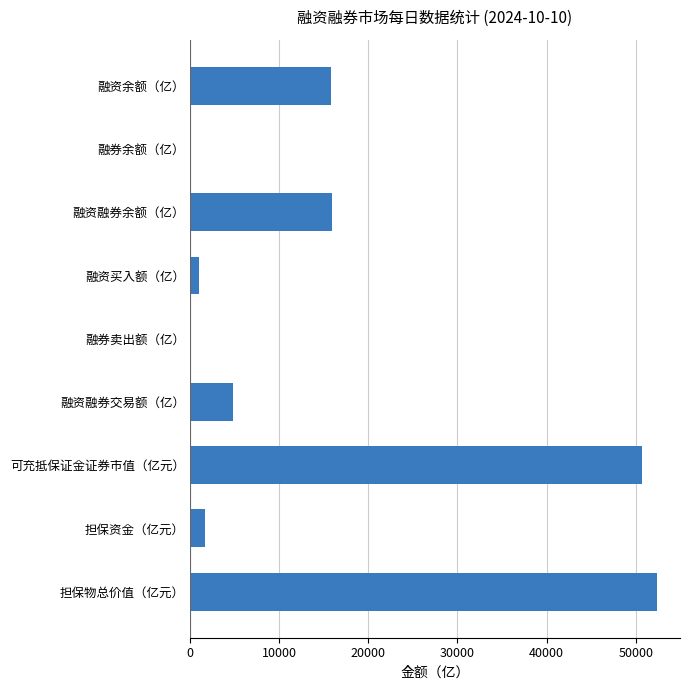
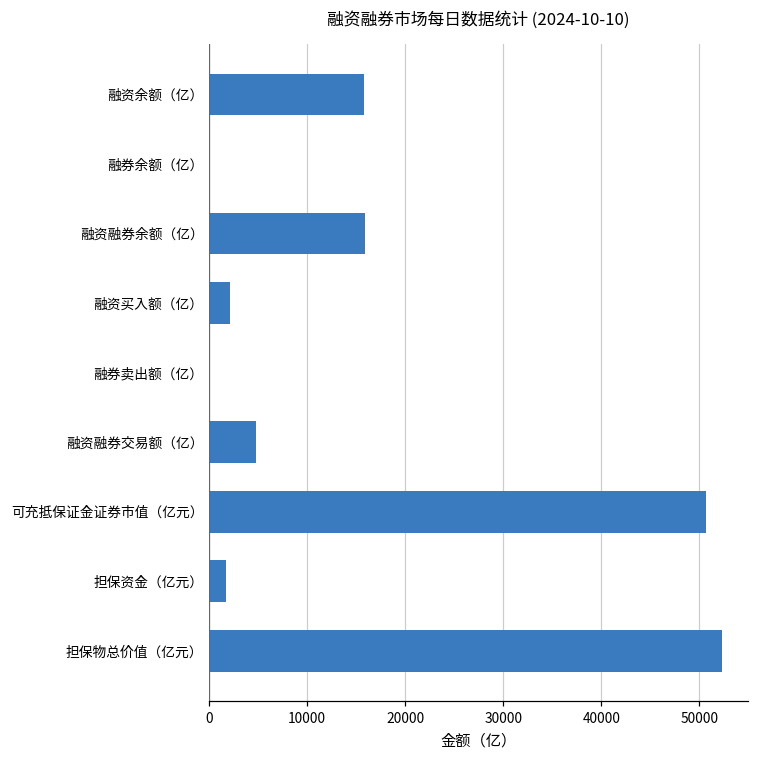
  {
    "融资余额（亿）": 16000,
    "融资融券余额（亿）": 16000,
-   "融资买入额（亿）": 1000,
+   "融资买入额（亿）": 2000,
    "融资融券交易额（亿）": 5000,
    "可充抵保证金证券市值（亿元）": 51000,
    "担保资金（亿元）": 2000,
    "担保物总价值（亿元）": 52000
  }
